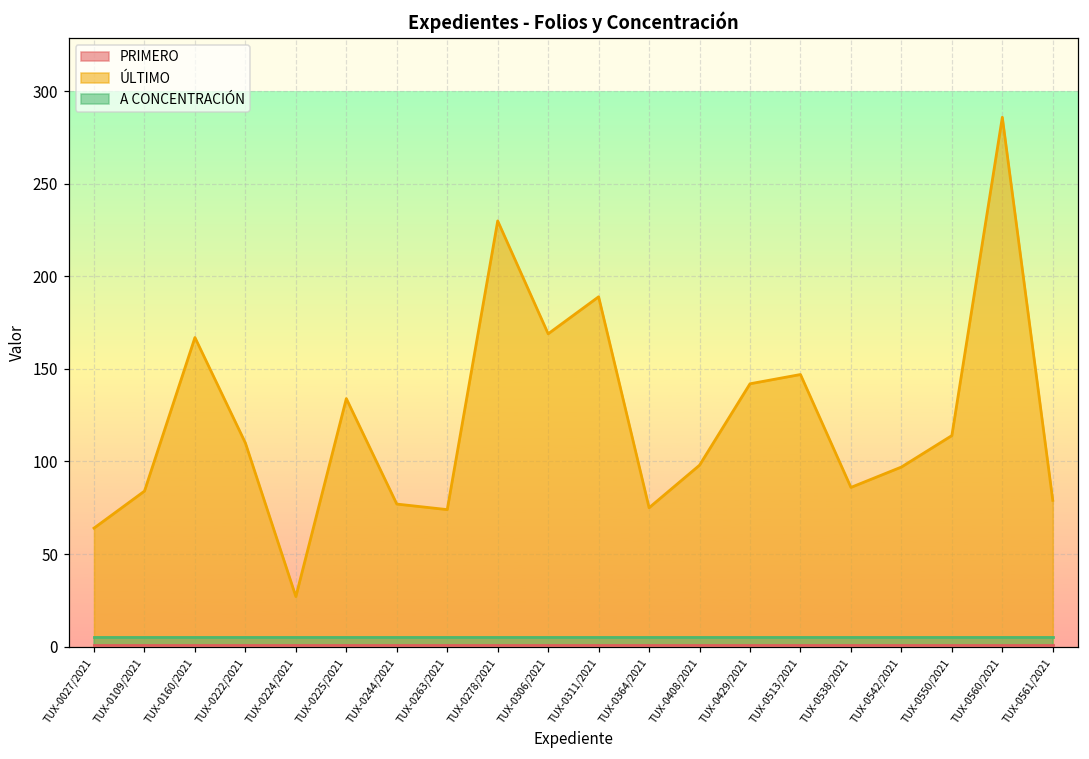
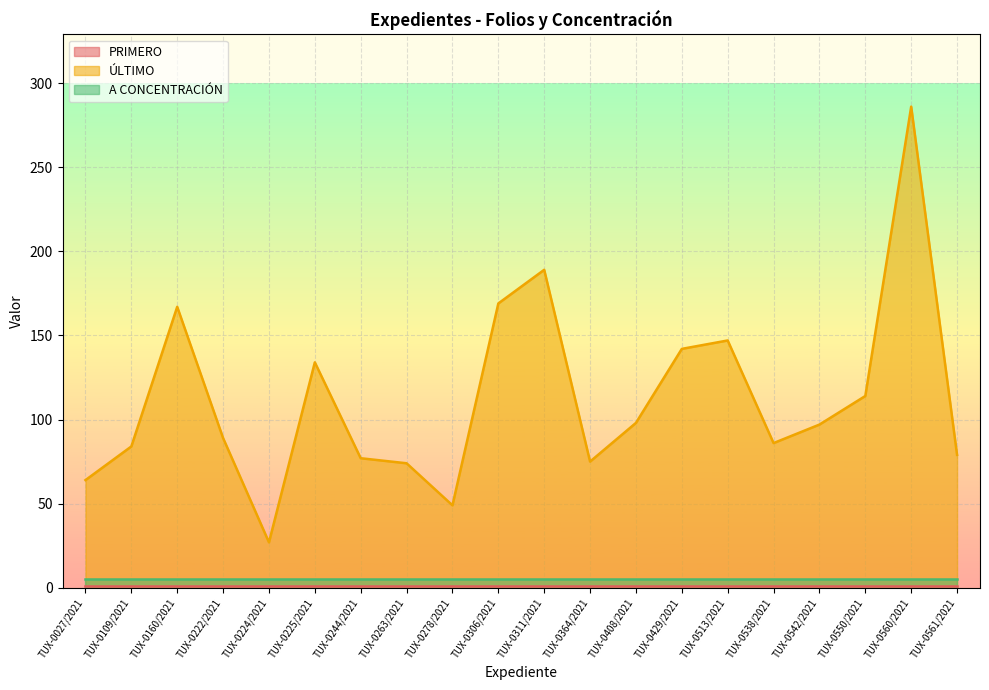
  {
    "PRIMERO": {
      "TUX-0027/2021": 1,
      "TUX-0109/2021": 1,
      "TUX-0160/2021": 1,
      "TUX-0222/2021": 1,
      "TUX-0224/2021": 1,
      "TUX-0225/2021": 1,
      "TUX-0244/2021": 1,
      "TUX-0263/2021": 1,
      "TUX-0278/2021": 1,
      "TUX-0306/2021": 1,
      "TUX-0311/2021": 1,
      "TUX-0364/2021": 1,
      "TUX-0408/2021": 1,
      "TUX-0429/2021": 1,
      "TUX-0513/2021": 1,
      "TUX-0538/2021": 1,
      "TUX-0542/2021": 1,
      "TUX-0550/2021": 1,
      "TUX-0560/2021": 1,
      "TUX-0561/2021": 1
    },
    "ÚLTIMO": {
      "TUX-0027/2021": 64,
      "TUX-0109/2021": 84,
      "TUX-0160/2021": 167,
-     "TUX-0222/2021": 110,
+     "TUX-0222/2021": 89,
      "TUX-0224/2021": 27,
      "TUX-0225/2021": 134,
      "TUX-0244/2021": 77,
      "TUX-0263/2021": 74,
-     "TUX-0278/2021": 230,
+     "TUX-0278/2021": 49,
      "TUX-0306/2021": 169,
      "TUX-0311/2021": 189,
      "TUX-0364/2021": 75,
      "TUX-0408/2021": 98,
      "TUX-0429/2021": 142,
      "TUX-0513/2021": 147,
      "TUX-0538/2021": 86,
      "TUX-0542/2021": 97,
      "TUX-0550/2021": 114,
      "TUX-0560/2021": 286,
      "TUX-0561/2021": 79
    },
    "A CONCENTRACIÓN": {
      "TUX-0027/2021": 5,
      "TUX-0109/2021": 5,
      "TUX-0160/2021": 5,
      "TUX-0222/2021": 5,
      "TUX-0224/2021": 5,
      "TUX-0225/2021": 5,
      "TUX-0244/2021": 5,
      "TUX-0263/2021": 5,
      "TUX-0278/2021": 5,
      "TUX-0306/2021": 5,
      "TUX-0311/2021": 5,
      "TUX-0364/2021": 5,
      "TUX-0408/2021": 5,
      "TUX-0429/2021": 5,
      "TUX-0513/2021": 5,
      "TUX-0538/2021": 5,
      "TUX-0542/2021": 5,
      "TUX-0550/2021": 5,
      "TUX-0560/2021": 5,
      "TUX-0561/2021": 5
    }
  }
